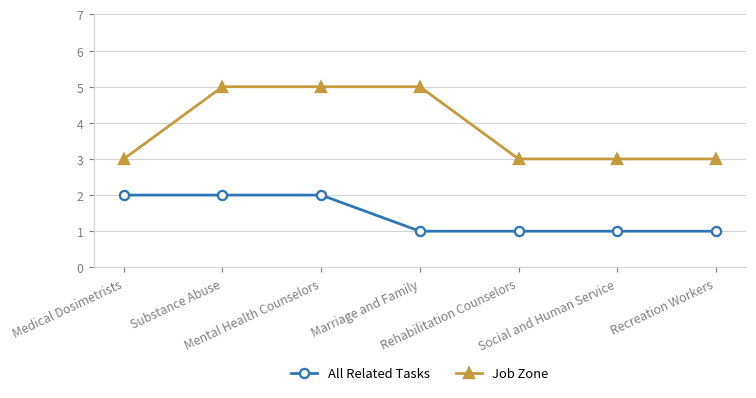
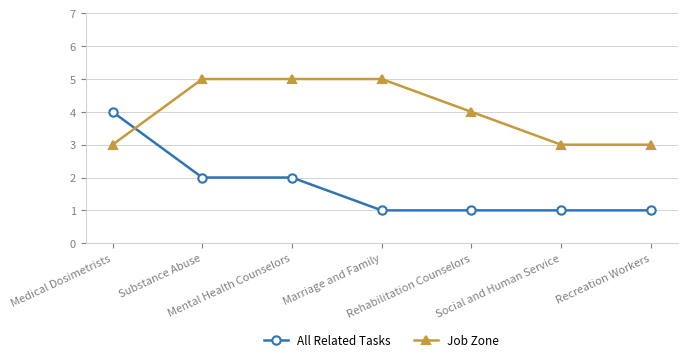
  {
    "All Related Tasks": {
-     "Medical Dosimetrists": 2,
+     "Medical Dosimetrists": 4,
      "Substance Abuse": 2,
      "Mental Health Counselors": 2,
      "Marriage and Family": 1,
      "Rehabilitation Counselors": 1,
      "Social and Human Service": 1,
      "Recreation Workers": 1
    },
    "Job Zone": {
      "Medical Dosimetrists": 3,
      "Substance Abuse": 5,
      "Mental Health Counselors": 5,
      "Marriage and Family": 5,
-     "Rehabilitation Counselors": 3,
+     "Rehabilitation Counselors": 4,
      "Social and Human Service": 3,
      "Recreation Workers": 3
    }
  }
